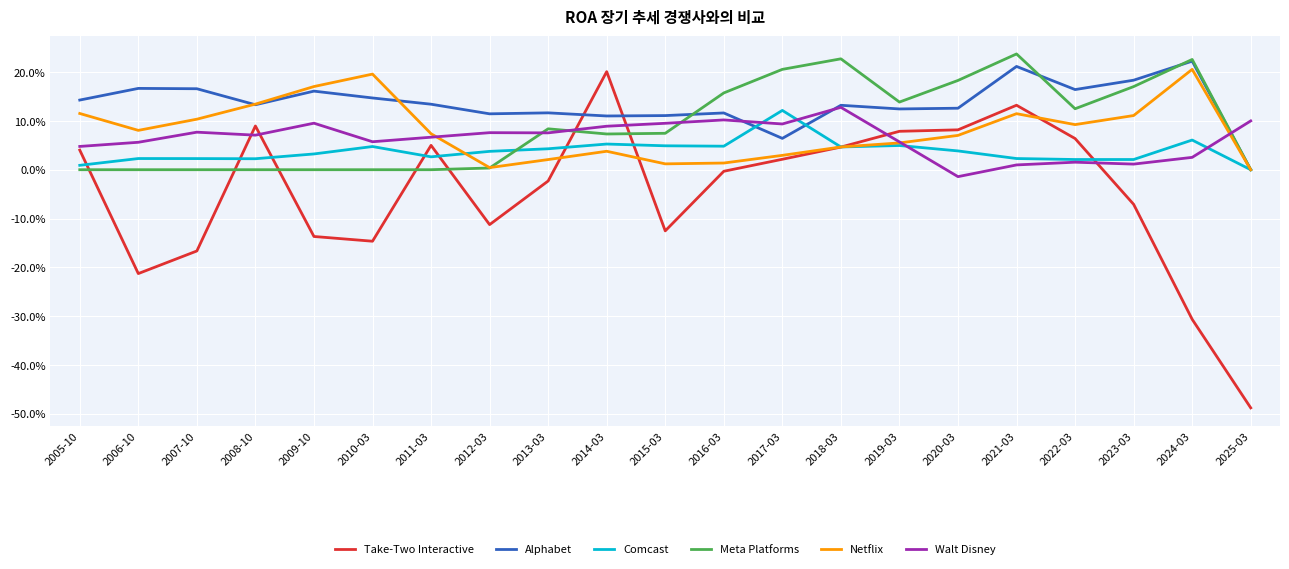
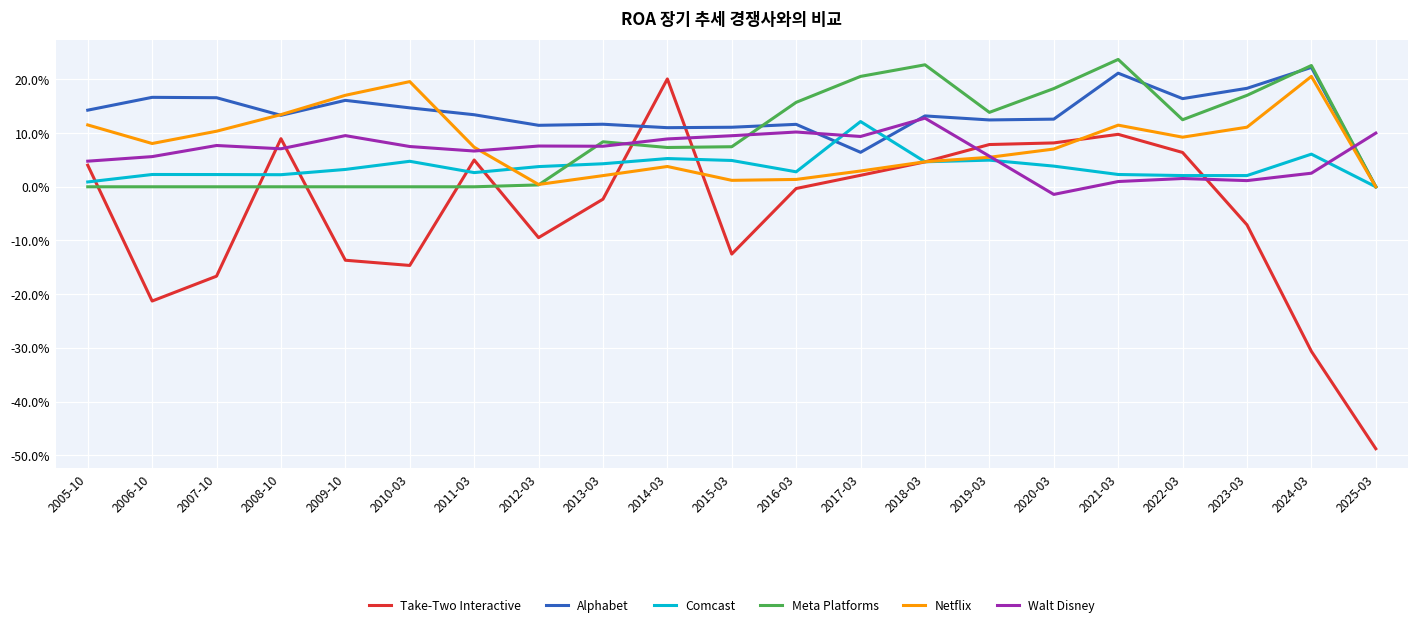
  {
    "Take-Two Interactive": {
      "2005-10": "4%",
      "2006-10": "-21%",
      "2007-10": "-17%",
      "2008-10": "9%",
      "2009-10": "-14%",
      "2010-03": "-15%",
      "2011-03": "5%",
-     "2012-03": "-11%",
+     "2012-03": "-9%",
      "2013-03": "-2%",
      "2014-03": "20%",
      "2015-03": "-13%",
      "2016-03": "0%",
      "2017-03": "2%",
      "2019-03": "8%",
      "2020-03": "8%",
-     "2021-03": "13%",
+     "2021-03": "10%",
      "2022-03": "6%",
      "2023-03": "-7%",
      "2024-03": "-31%",
      "2025-03": "-49%"
    },
    "Alphabet": {
      "2005-10": "14%",
      "2006-10": "17%",
      "2007-10": "17%",
      "2009-10": "16%",
      "2010-03": "15%",
      "2011-03": "13%",
      "2012-03": "11%",
      "2013-03": "12%",
      "2014-03": "11%",
      "2015-03": "11%",
      "2016-03": "12%",
      "2017-03": "6%",
      "2019-03": "12%",
      "2020-03": "13%",
      "2021-03": "21%",
      "2022-03": "16%",
      "2023-03": "18%"
    },
    "Comcast": {
      "2005-10": "1%",
      "2006-10": "2%",
      "2007-10": "2%",
      "2008-10": "2%",
      "2009-10": "3%",
      "2010-03": "5%",
      "2011-03": "3%",
      "2012-03": "4%",
      "2013-03": "4%",
      "2014-03": "5%",
      "2015-03": "5%",
-     "2016-03": "5%",
+     "2016-03": "3%",
      "2017-03": "12%",
      "2019-03": "5%",
      "2020-03": "4%",
      "2021-03": "2%",
      "2022-03": "2%",
      "2023-03": "2%",
      "2024-03": "6%"
    },
    "Meta Platforms": {
      "2005-10": "0%",
      "2006-10": "0%",
      "2007-10": "0%",
      "2008-10": "0%",
      "2009-10": "0%",
      "2010-03": "0%",
      "2011-03": "0%",
      "2013-03": "8%",
      "2014-03": "7%",
      "2015-03": "7%",
      "2016-03": "16%",
      "2017-03": "21%",
      "2018-03": "23%",
      "2019-03": "14%",
      "2020-03": "18%",
      "2021-03": "24%",
      "2022-03": "12%",
      "2023-03": "17%"
    },
    "Netflix": {
      "2005-10": "12%",
      "2006-10": "8%",
      "2007-10": "10%",
      "2009-10": "17%",
      "2010-03": "20%",
      "2011-03": "7%",
      "2013-03": "2%",
      "2014-03": "4%",
      "2015-03": "1%",
      "2016-03": "1%",
      "2017-03": "3%",
      "2020-03": "7%",
      "2021-03": "11%",
      "2022-03": "9%",
      "2023-03": "11%",
      "2024-03": "21%"
    },
    "Walt Disney": {
      "2005-10": "5%",
      "2006-10": "6%",
      "2007-10": "8%",
      "2008-10": "7%",
      "2009-10": "10%",
-     "2010-03": "6%",
+     "2010-03": "8%",
      "2011-03": "7%",
      "2012-03": "8%",
      "2013-03": "8%",
      "2014-03": "9%",
      "2015-03": "10%",
      "2016-03": "10%",
      "2017-03": "9%",
      "2020-03": "-1%",
      "2021-03": "1%",
      "2022-03": "2%",
      "2023-03": "1%",
      "2024-03": "3%",
      "2025-03": "10%"
    }
  }
